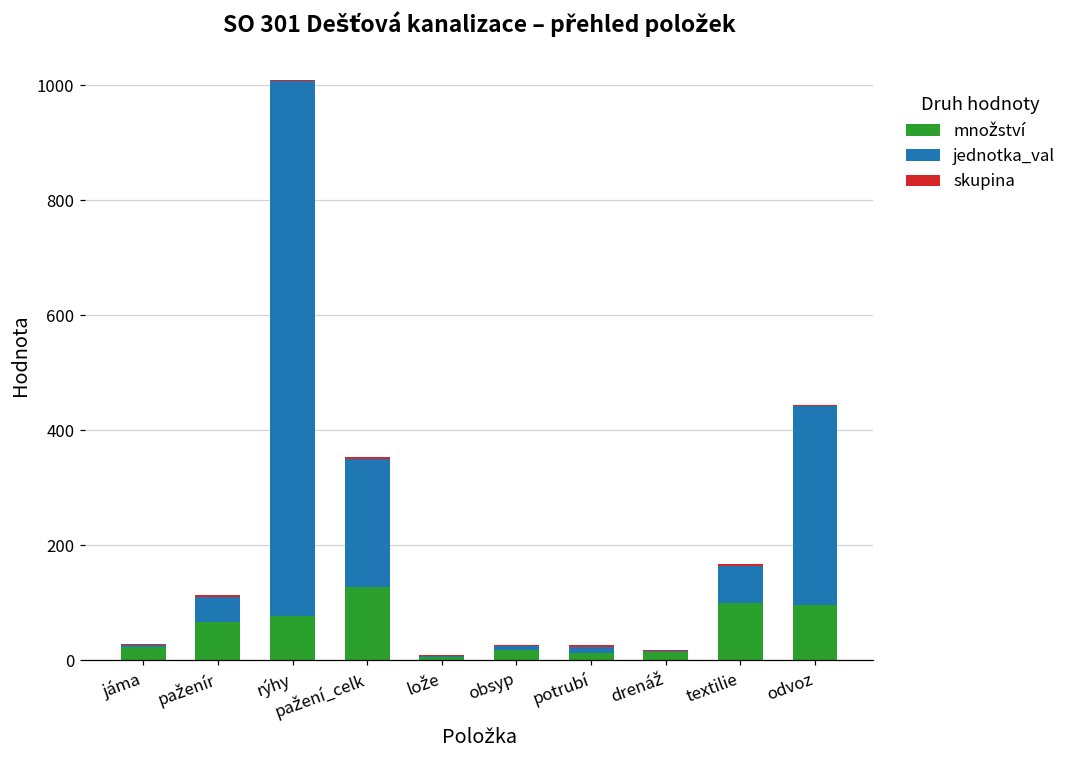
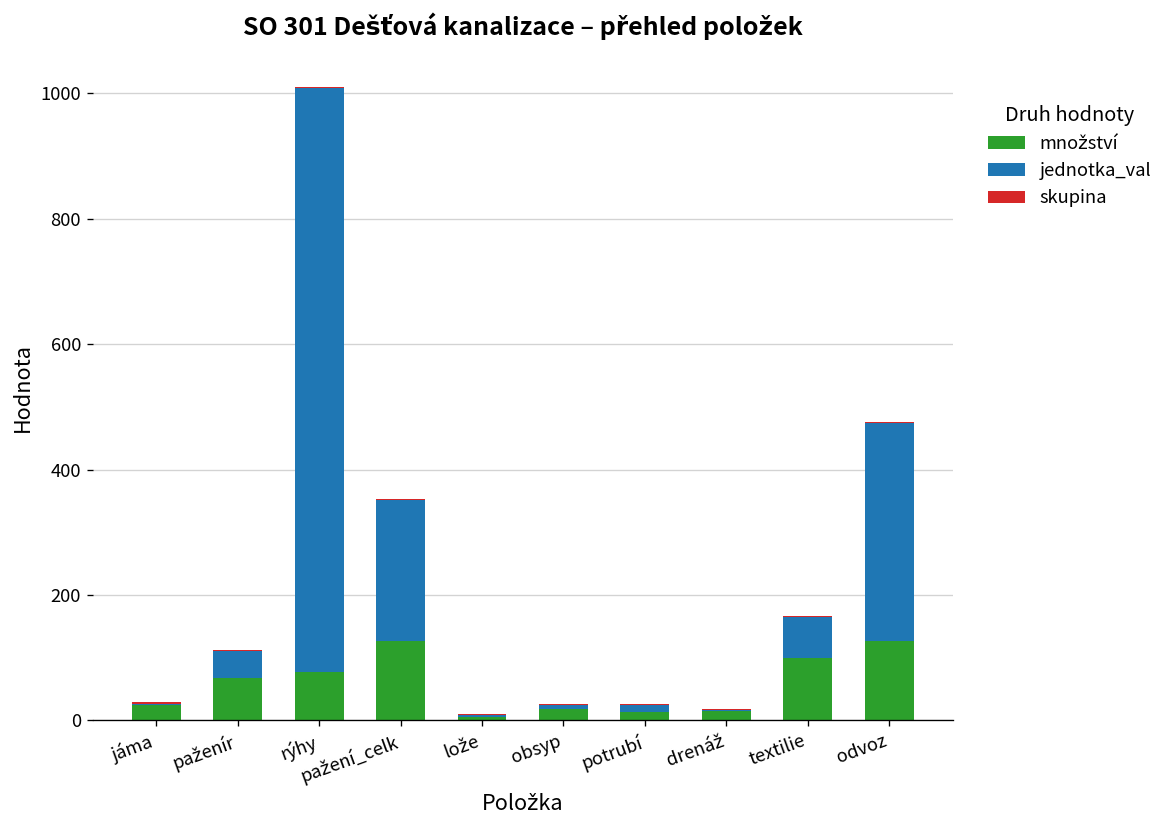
  {
    "množství": {
      "jáma": 20,
      "paženír": 70,
      "rýhy": 80,
      "pažení_celk": 130,
      "lože": 10,
      "obsyp": 20,
      "potrubí": 10,
      "drenáž": 20,
      "textilie": 100,
-     "odvoz": 100
+     "odvoz": 130
    },
    "jednotka_val": {
      "paženír": 40,
      "rýhy": 930,
      "pažení_celk": 220,
      "obsyp": 10,
      "potrubí": 10,
      "textilie": 70,
      "odvoz": 350
    }
  }
